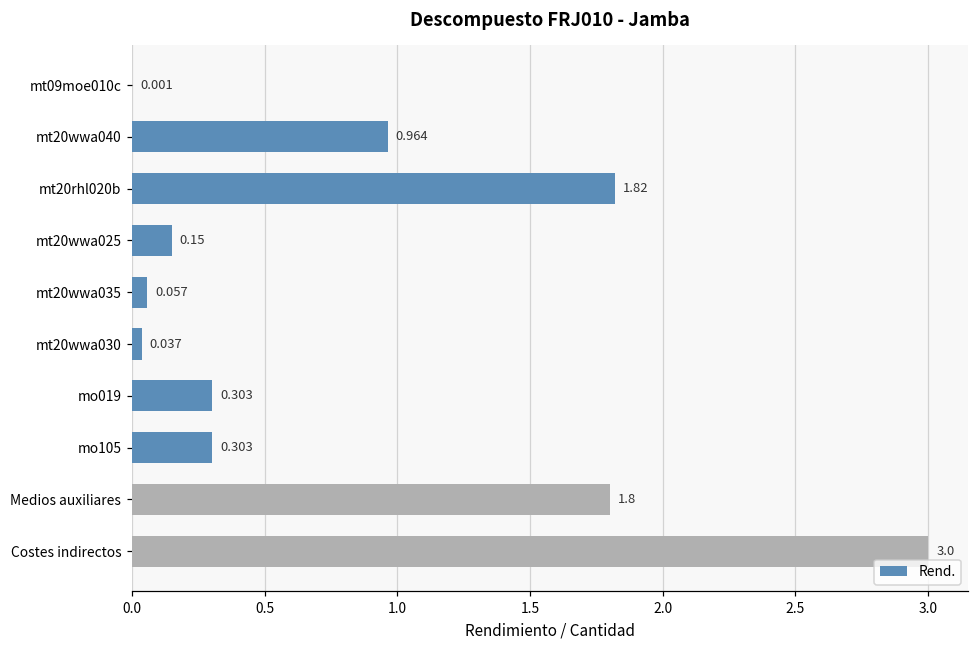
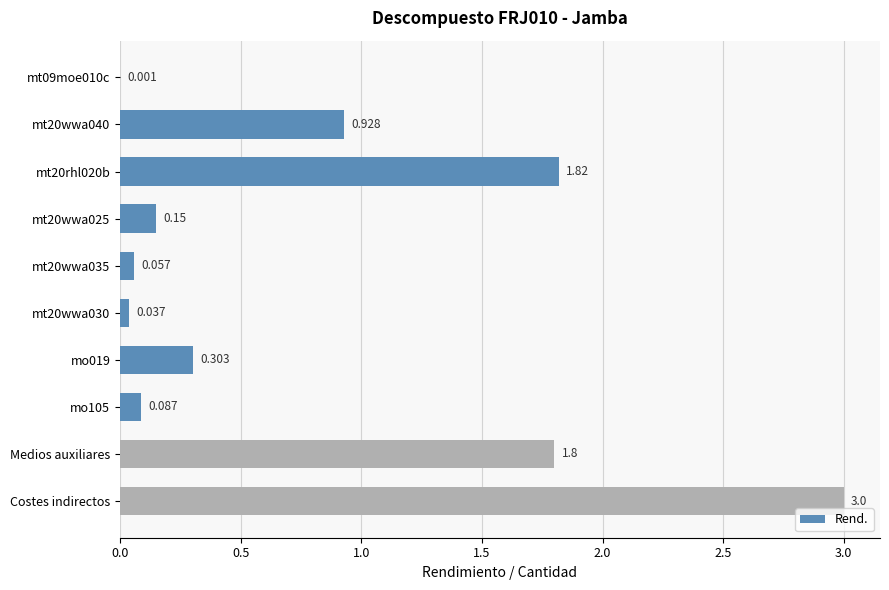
  {
    "mt09moe010c": 0.001,
-   "mt20wwa040": 0.964,
+   "mt20wwa040": 0.928,
    "mt20rhl020b": 1.82,
    "mt20wwa025": 0.15,
    "mt20wwa035": 0.057,
    "mt20wwa030": 0.037,
    "mo019": 0.303,
-   "mo105": 0.303,
+   "mo105": 0.087,
    "Medios auxiliares": 1.8,
    "Costes indirectos": 3.0
  }
